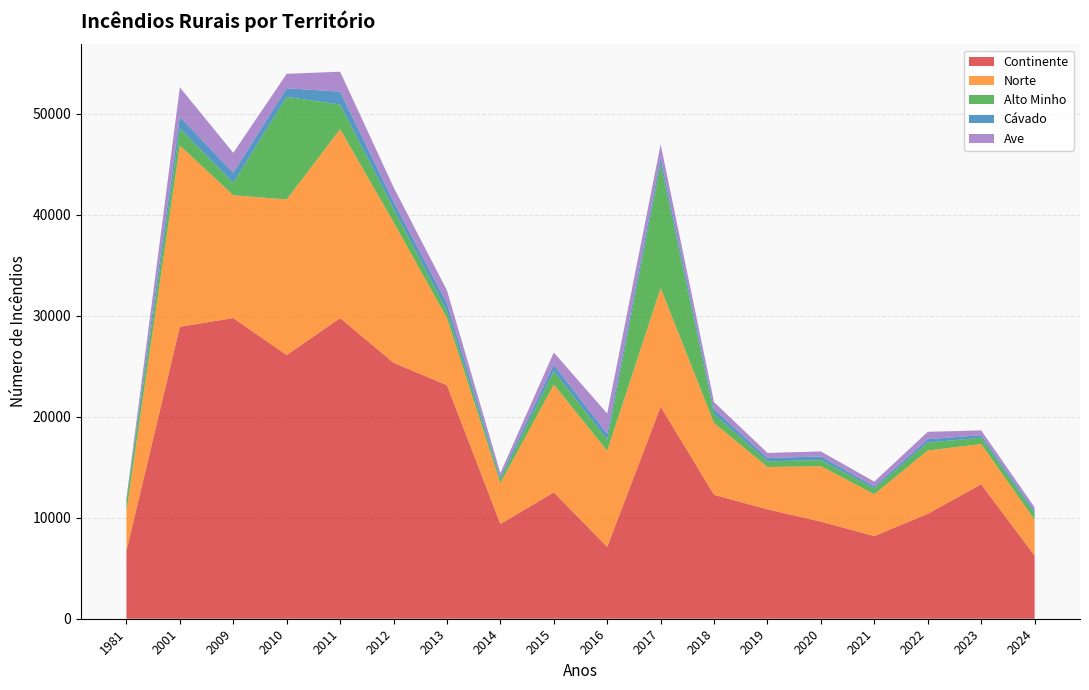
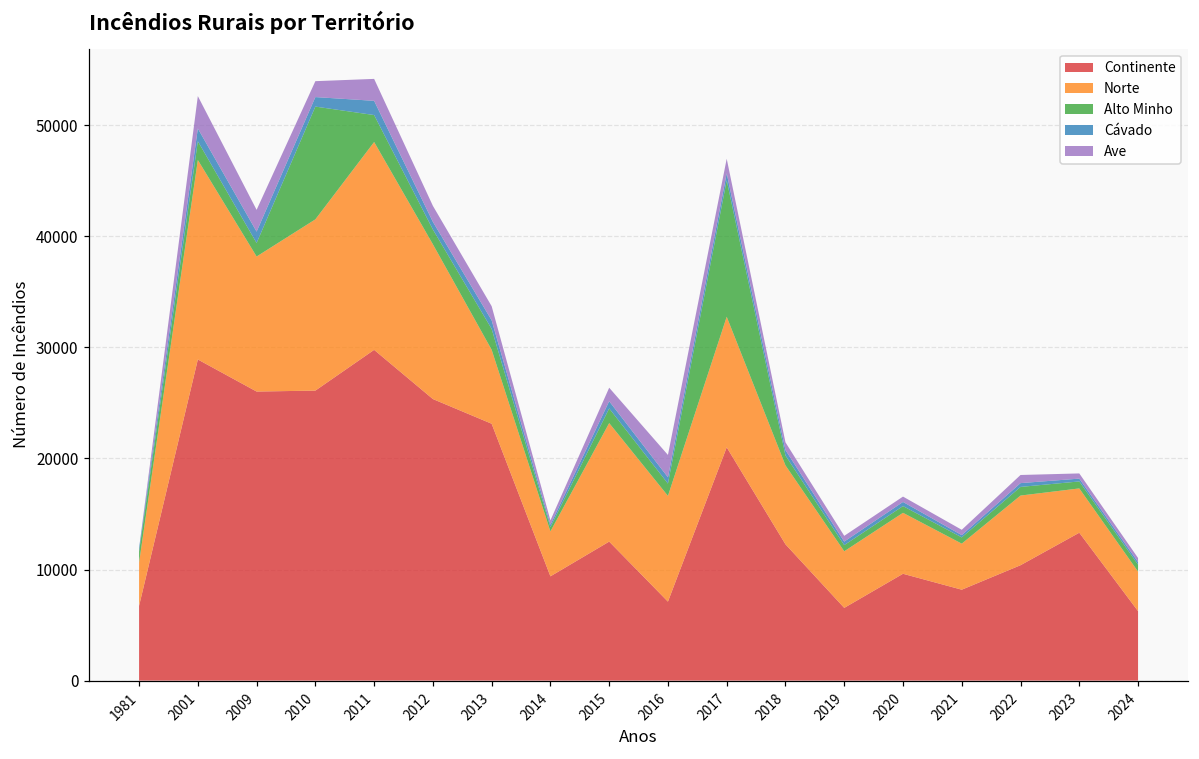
  {
    "Continente": {
      "1981": 6700,
      "2001": 28900,
-     "2009": 29800,
+     "2009": 26000,
      "2010": 26100,
      "2011": 29800,
      "2012": 25400,
      "2013": 23100,
      "2014": 9400,
      "2015": 12500,
      "2016": 7100,
      "2017": 21000,
      "2018": 12300,
-     "2019": 10800,
+     "2019": 6500,
      "2020": 9600,
      "2021": 8200,
      "2022": 10400,
      "2023": 13300,
      "2024": 6300
    },
    "Norte": {
      "1981": 3900,
      "2001": 18000,
      "2009": 12200,
      "2010": 15400,
      "2011": 18700,
      "2012": 13900,
      "2013": 6700,
      "2014": 4000,
      "2015": 10700,
      "2016": 9500,
      "2017": 11800,
      "2018": 7100,
-     "2019": 4200,
+     "2019": 5100,
      "2020": 5500,
      "2021": 4100,
      "2022": 6300,
      "2023": 4000,
      "2024": 3600
    },
    "Alto Minho": {
      "1981": 1000,
      "2001": 1700,
      "2009": 1200,
      "2010": 10200,
      "2011": 2400,
      "2012": 1300,
-     "2013": 700,
+     "2013": 1900,
      "2015": 1300,
      "2016": 1100,
      "2017": 12300,
      "2018": 900,
      "2019": 600,
      "2020": 600,
      "2022": 800,
      "2023": 600
    },
    "Cávado": {
      "2001": 1200,
      "2009": 1000,
      "2010": 900,
      "2011": 1300,
      "2012": 700,
      "2013": 800,
      "2015": 600,
      "2016": 600,
      "2017": 600,
      "2018": 500,
      "2019": 300,
      "2020": 400,
      "2022": 300,
      "2023": 300
    },
    "Ave": {
      "2001": 2900,
      "2009": 2000,
      "2010": 1400,
      "2011": 2000,
      "2012": 1400,
      "2013": 1300,
      "2014": 400,
      "2015": 1200,
      "2016": 2000,
      "2017": 1300,
      "2018": 700,
      "2019": 500,
      "2020": 500,
      "2021": 500,
      "2022": 700,
      "2023": 500,
      "2024": 400
    }
  }
